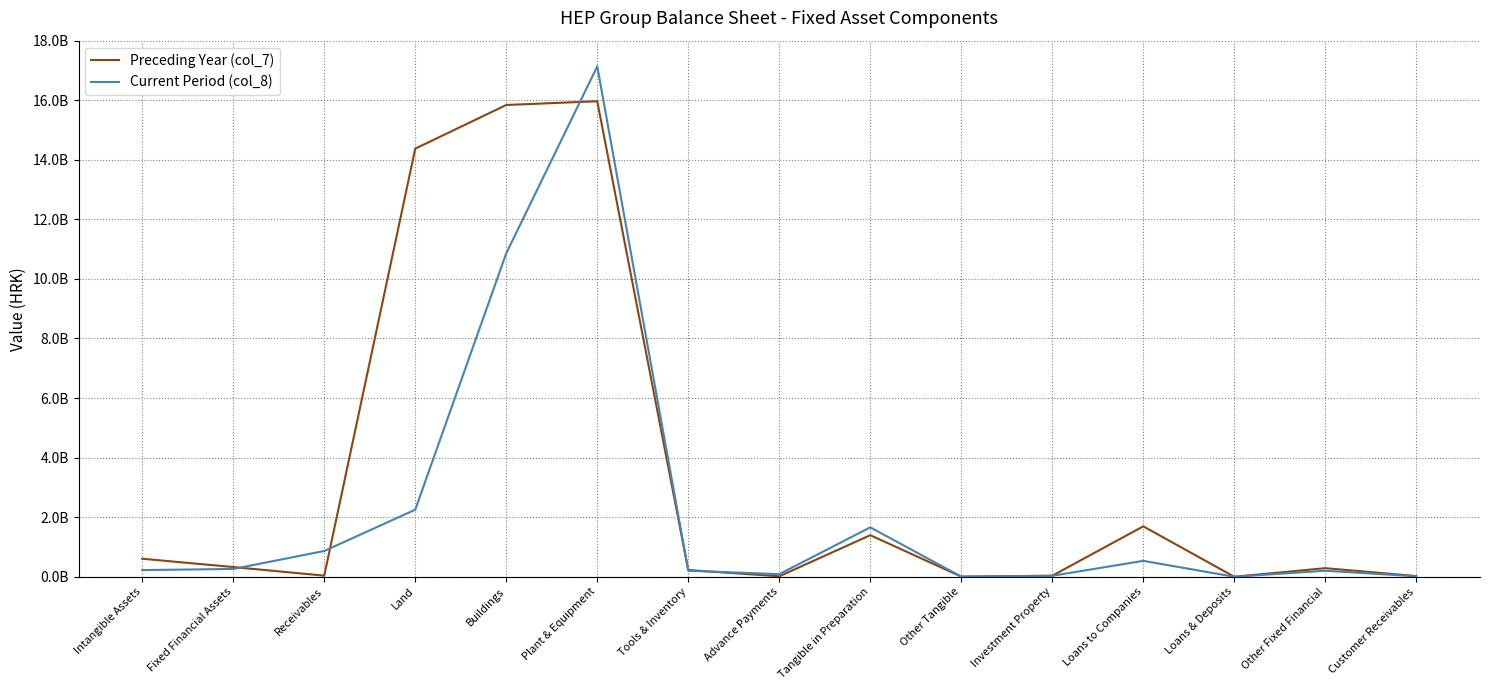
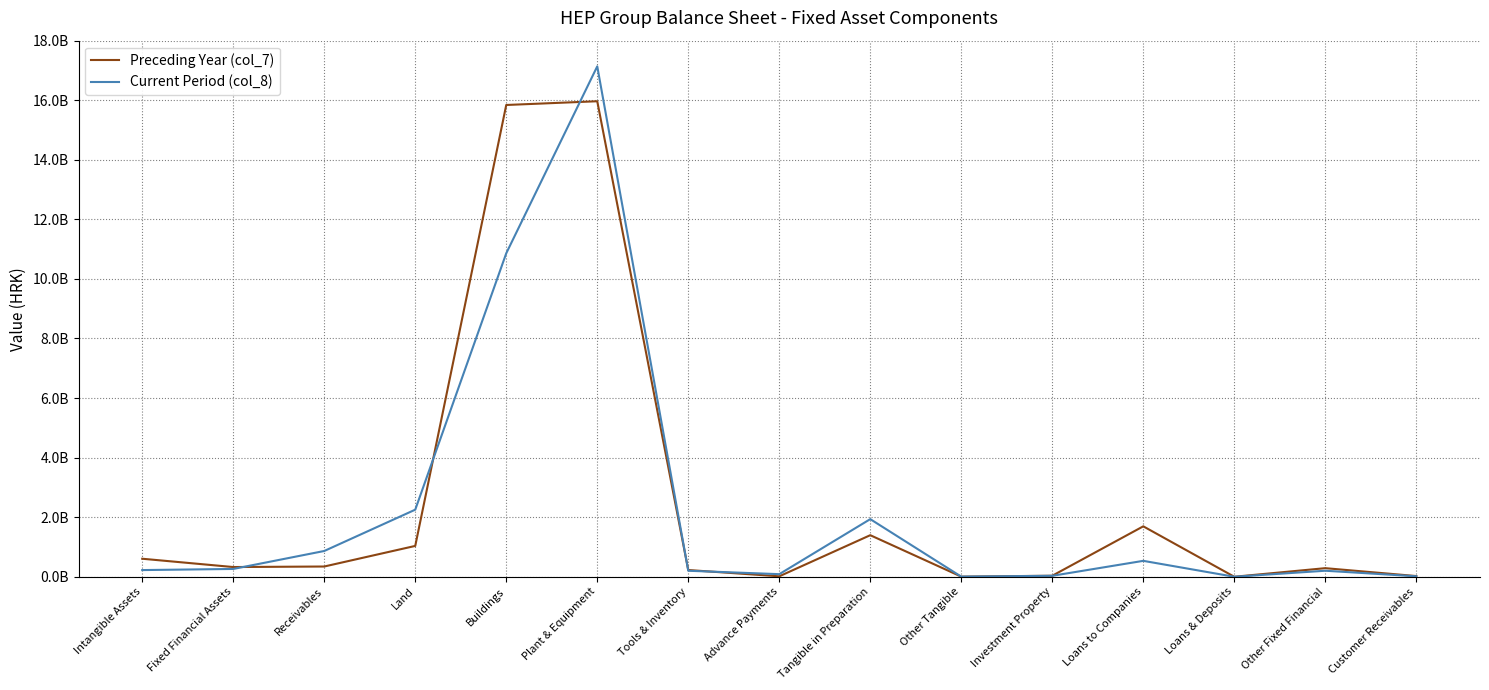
  {
    "Preceding Year (col_7)": {
      "Intangible Assets": 600000000,
-     "Receivables": 0,
-     "Land": 14400000000,
+     "Receivables": 300000000,
+     "Land": 1000000000,
      "Buildings": 15800000000,
      "Plant & Equipment": 16000000000,
      "Tangible in Preparation": 1400000000,
      "Loans to Companies": 1700000000
    },
    "Current Period (col_8)": {
      "Intangible Assets": 200000000,
      "Receivables": 900000000,
      "Land": 2300000000,
      "Buildings": 10900000000,
      "Plant & Equipment": 17100000000,
-     "Tangible in Preparation": 1700000000,
+     "Tangible in Preparation": 1900000000,
      "Loans to Companies": 500000000
    }
  }
